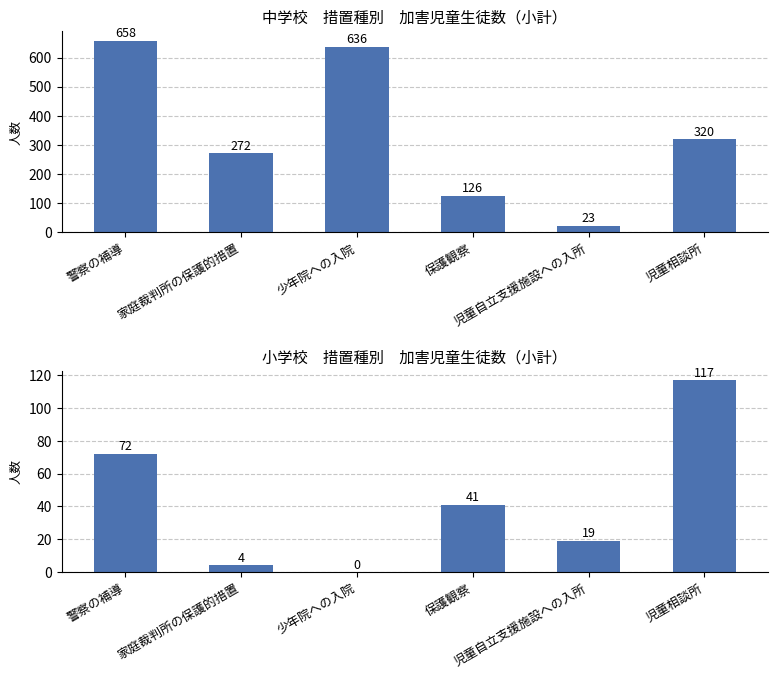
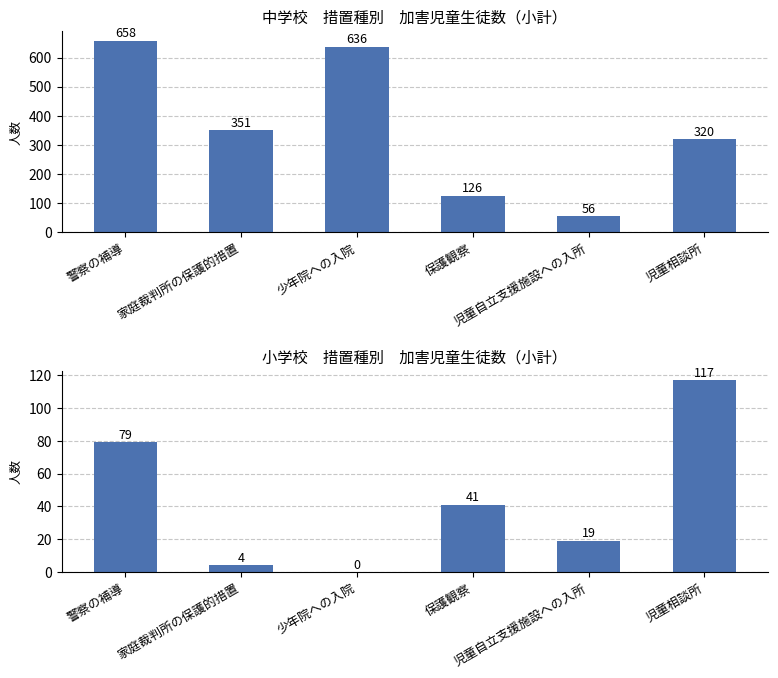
  {
    "中学校 措置種別 加害児童生徒数（小計）": {
      "警察の補導": 658,
-     "家庭裁判所の保護的措置": 272,
+     "家庭裁判所の保護的措置": 351,
      "少年院への入院": 636,
      "保護観察": 126,
-     "児童自立支援施設への入所": 23,
+     "児童自立支援施設への入所": 56,
      "児童相談所": 320
    },
    "小学校 措置種別 加害児童生徒数（小計）": {
-     "警察の補導": 72,
+     "警察の補導": 79,
      "家庭裁判所の保護的措置": 4,
      "少年院への入院": 0,
      "保護観察": 41,
      "児童自立支援施設への入所": 19,
      "児童相談所": 117
    }
  }
